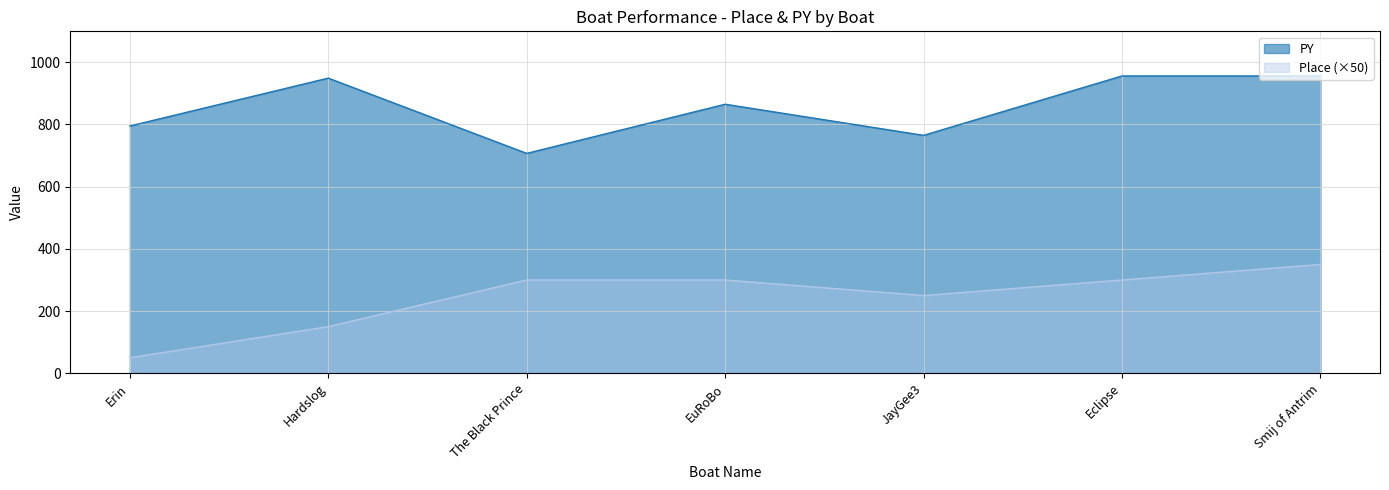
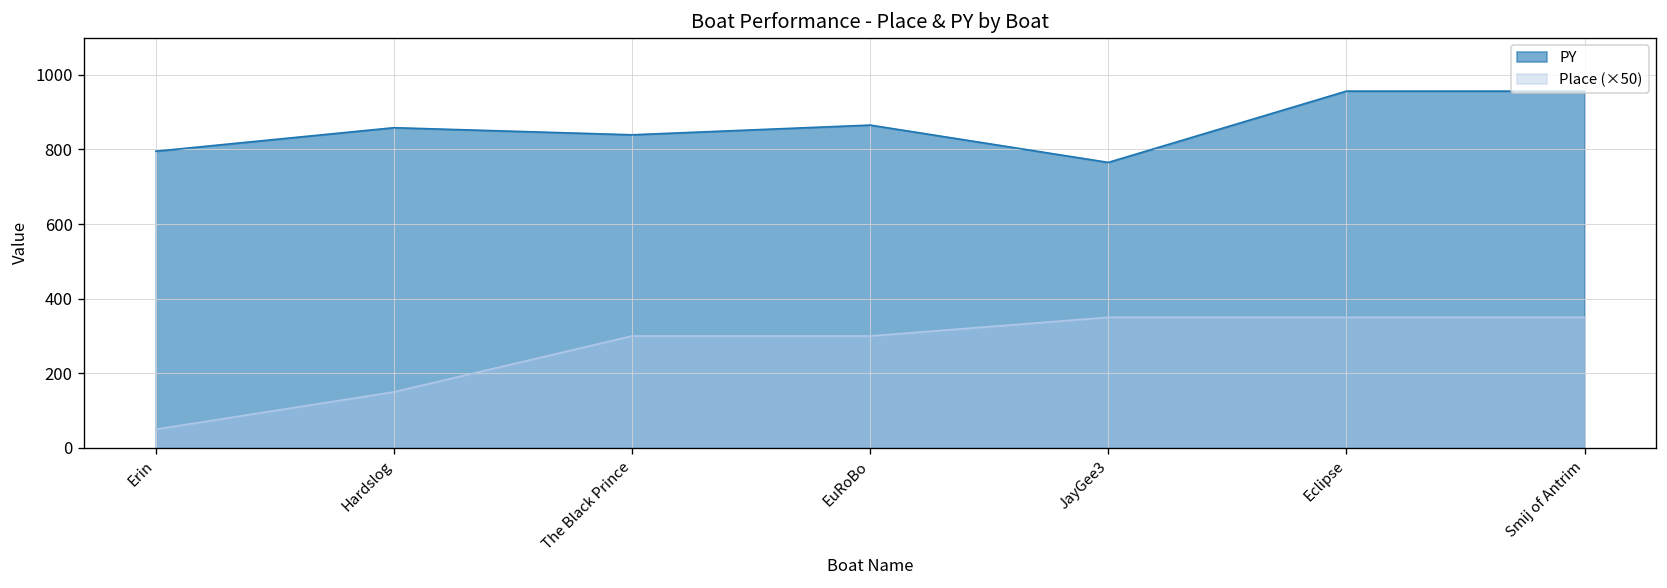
  {
    "PY": {
      "Erin": 800,
-     "Hardslog": 950,
-     "The Black Prince": 710,
+     "Hardslog": 860,
+     "The Black Prince": 840,
      "EuRoBo": 870,
      "JayGee3": 770,
      "Eclipse": 960
    },
    "Place (×50)": {
      "Erin": 50,
      "Hardslog": 150,
      "The Black Prince": 300,
      "EuRoBo": 300,
-     "JayGee3": 250,
-     "Eclipse": 300,
+     "JayGee3": 350,
+     "Eclipse": 350,
      "Smij of Antrim": 350
    }
  }
